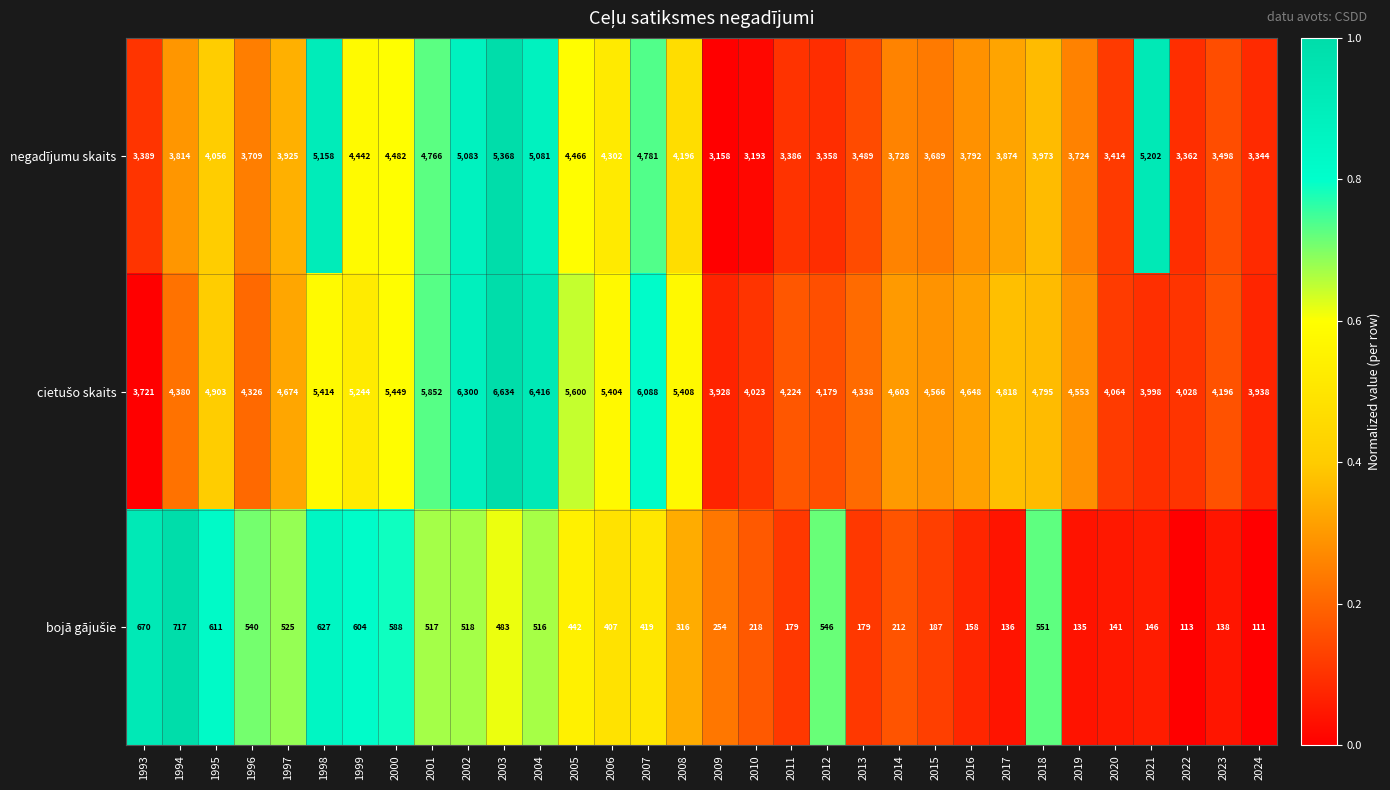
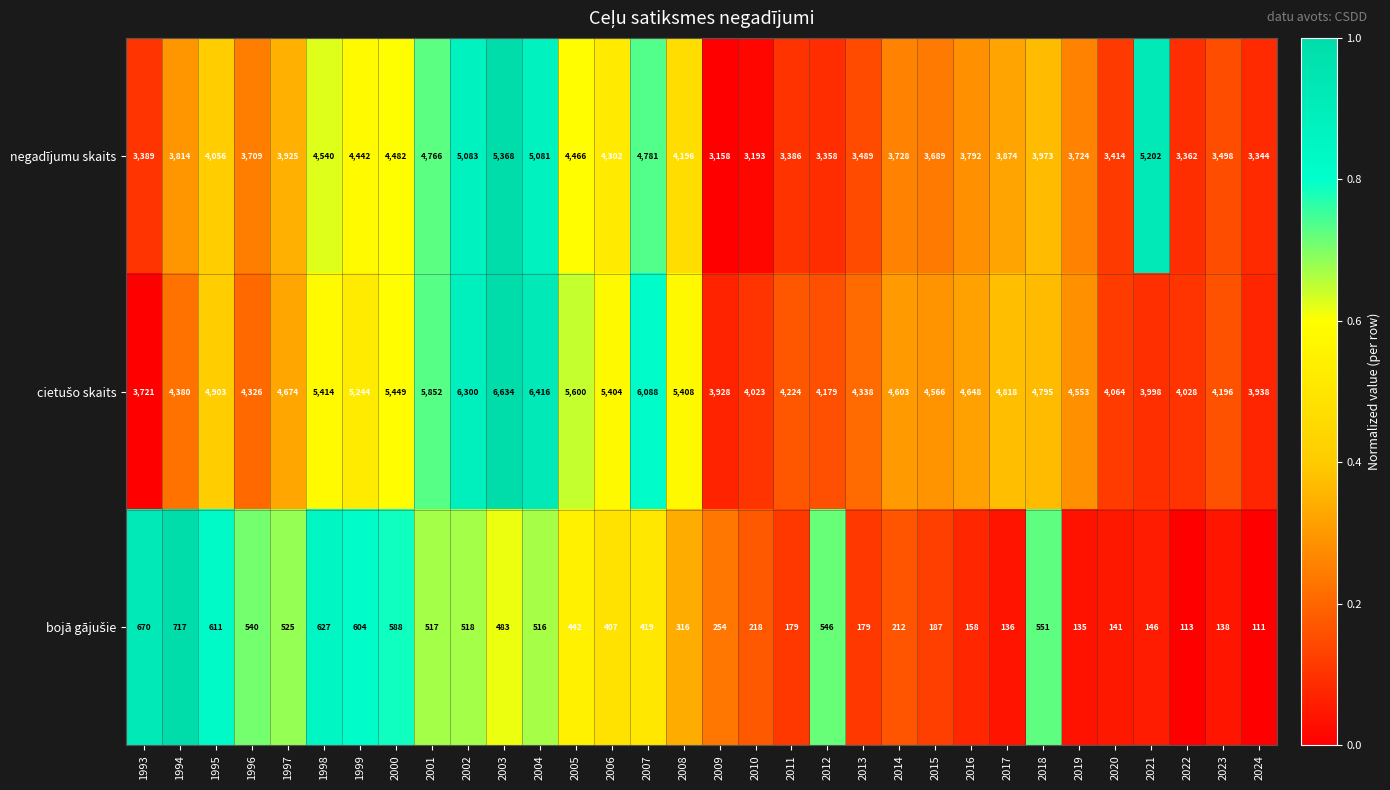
  {
    "negadījumu skaits": {
      "1993": "3,389",
      "1994": "3,814",
      "1995": "4,056",
      "1996": "3,709",
      "1997": "3,925",
-     "1998": "5,158",
+     "1998": "4,540",
      "1999": "4,442",
      "2000": "4,482",
      "2001": "4,766",
      "2002": "5,083",
      "2003": "5,368",
      "2004": "5,081",
      "2005": "4,466",
      "2006": "4,302",
      "2007": "4,781",
      "2008": "4,196",
      "2009": "3,158",
      "2010": "3,193",
      "2011": "3,386",
      "2012": "3,358",
      "2013": "3,489",
      "2014": "3,728",
      "2015": "3,689",
      "2016": "3,792",
      "2017": "3,874",
      "2018": "3,973",
      "2019": "3,724",
      "2020": "3,414",
      "2021": "5,202",
      "2022": "3,362",
      "2023": "3,498",
      "2024": "3,344"
    },
    "cietušo skaits": {
      "1993": "3,721",
      "1994": "4,380",
      "1995": "4,903",
      "1996": "4,326",
      "1997": "4,674",
      "1998": "5,414",
      "1999": "5,244",
      "2000": "5,449",
      "2001": "5,852",
      "2002": "6,300",
      "2003": "6,634",
      "2004": "6,416",
      "2005": "5,600",
      "2006": "5,404",
      "2007": "6,088",
      "2008": "5,408",
      "2009": "3,928",
      "2010": "4,023",
      "2011": "4,224",
      "2012": "4,179",
      "2013": "4,338",
      "2014": "4,603",
      "2015": "4,566",
      "2016": "4,648",
      "2017": "4,818",
      "2018": "4,795",
      "2019": "4,553",
      "2020": "4,064",
      "2021": "3,998",
      "2022": "4,028",
      "2023": "4,196",
      "2024": "3,938"
    },
    "bojā gājušie": {
      "1993": "670",
      "1994": "717",
      "1995": "611",
      "1996": "540",
      "1997": "525",
      "1998": "627",
      "1999": "604",
      "2000": "588",
      "2001": "517",
      "2002": "518",
      "2003": "483",
      "2004": "516",
      "2005": "442",
      "2006": "407",
      "2007": "419",
      "2008": "316",
      "2009": "254",
      "2010": "218",
      "2011": "179",
      "2012": "546",
      "2013": "179",
      "2014": "212",
      "2015": "187",
      "2016": "158",
      "2017": "136",
      "2018": "551",
      "2019": "135",
      "2020": "141",
      "2021": "146",
      "2022": "113",
      "2023": "138",
      "2024": "111"
    }
  }
